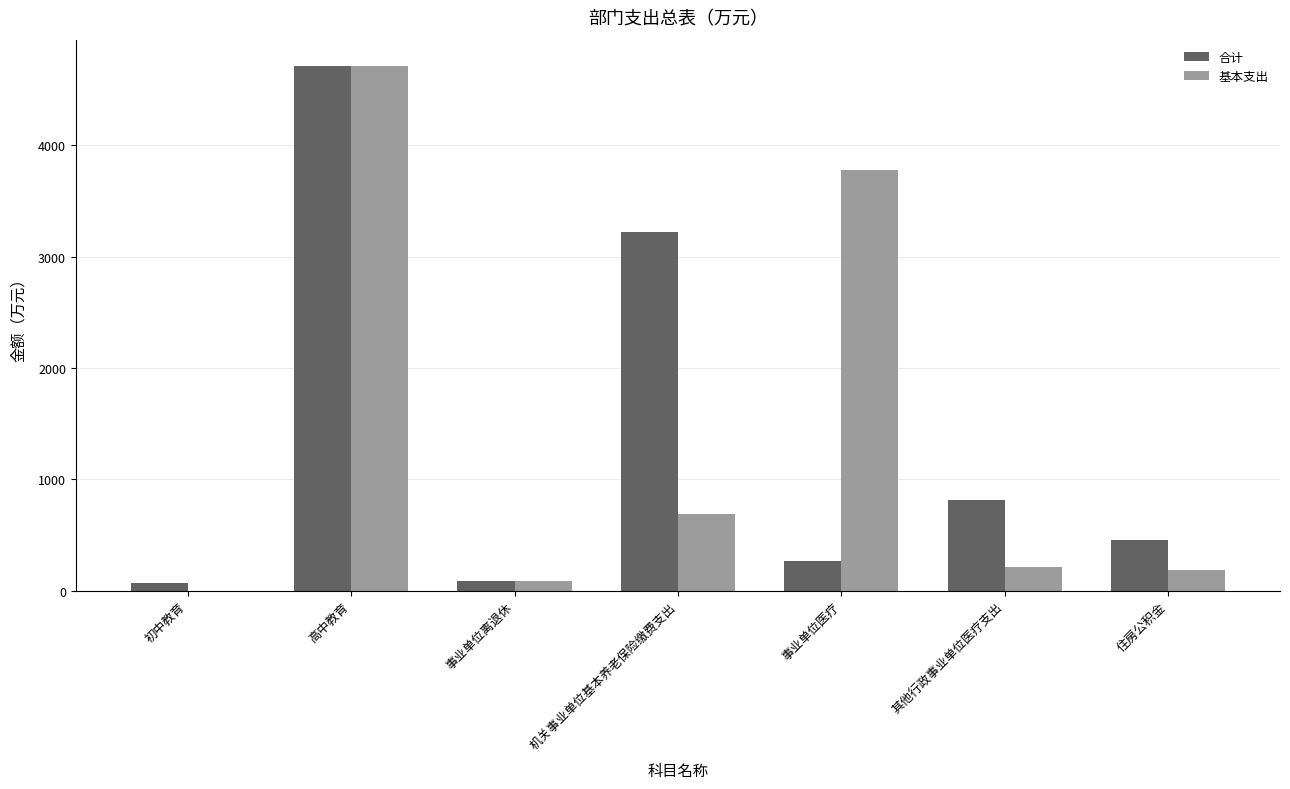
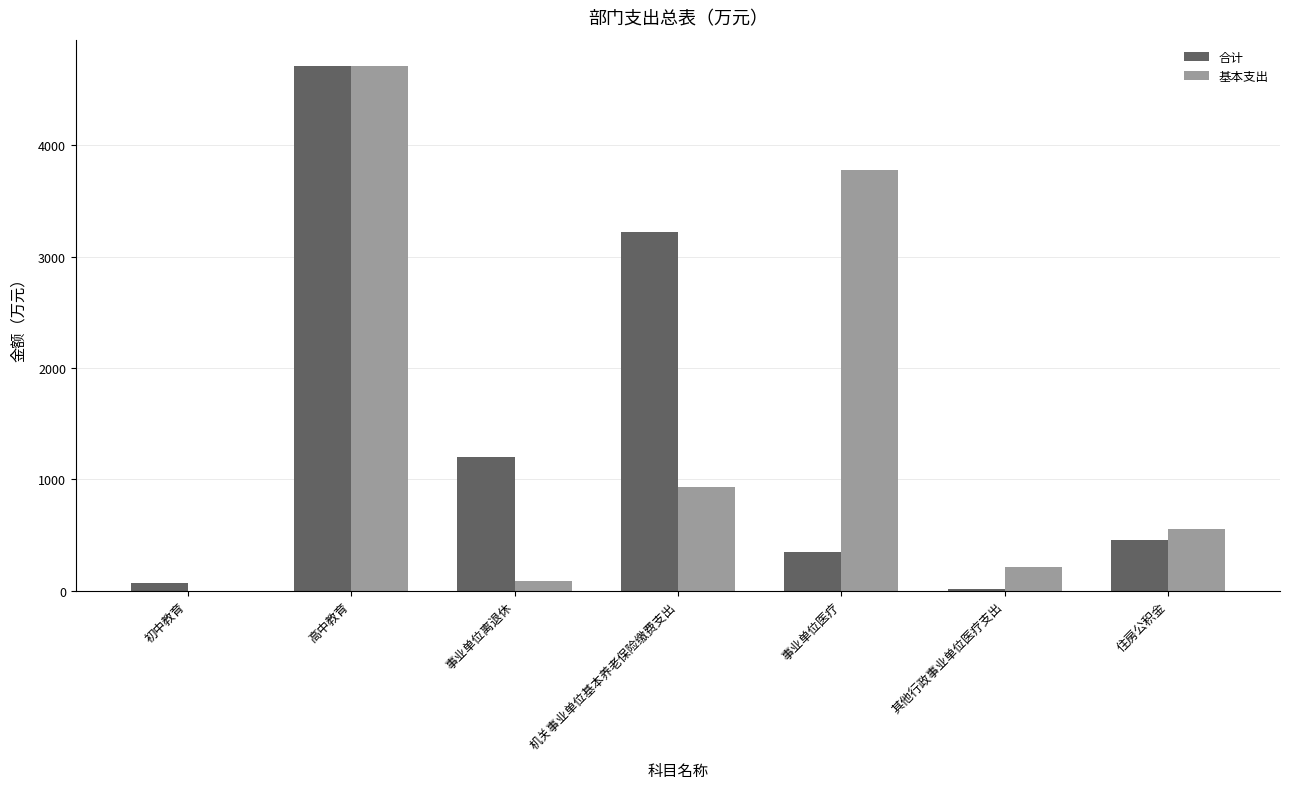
  {
    "合计": {
      "初中教育": 70,
      "高中教育": 4710,
-     "事业单位离退休": 80,
+     "事业单位离退休": 1200,
      "机关事业单位基本养老保险缴费支出": 3220,
-     "事业单位医疗": 270,
-     "其他行政事业单位医疗支出": 810,
+     "事业单位医疗": 340,
+     "其他行政事业单位医疗支出": 10,
      "住房公积金": 450
    },
    "基本支出": {
      "初中教育": 0,
      "高中教育": 4710,
      "事业单位离退休": 80,
-     "机关事业单位基本养老保险缴费支出": 690,
+     "机关事业单位基本养老保险缴费支出": 930,
      "事业单位医疗": 3780,
      "其他行政事业单位医疗支出": 210,
-     "住房公积金": 190
+     "住房公积金": 550
    }
  }
